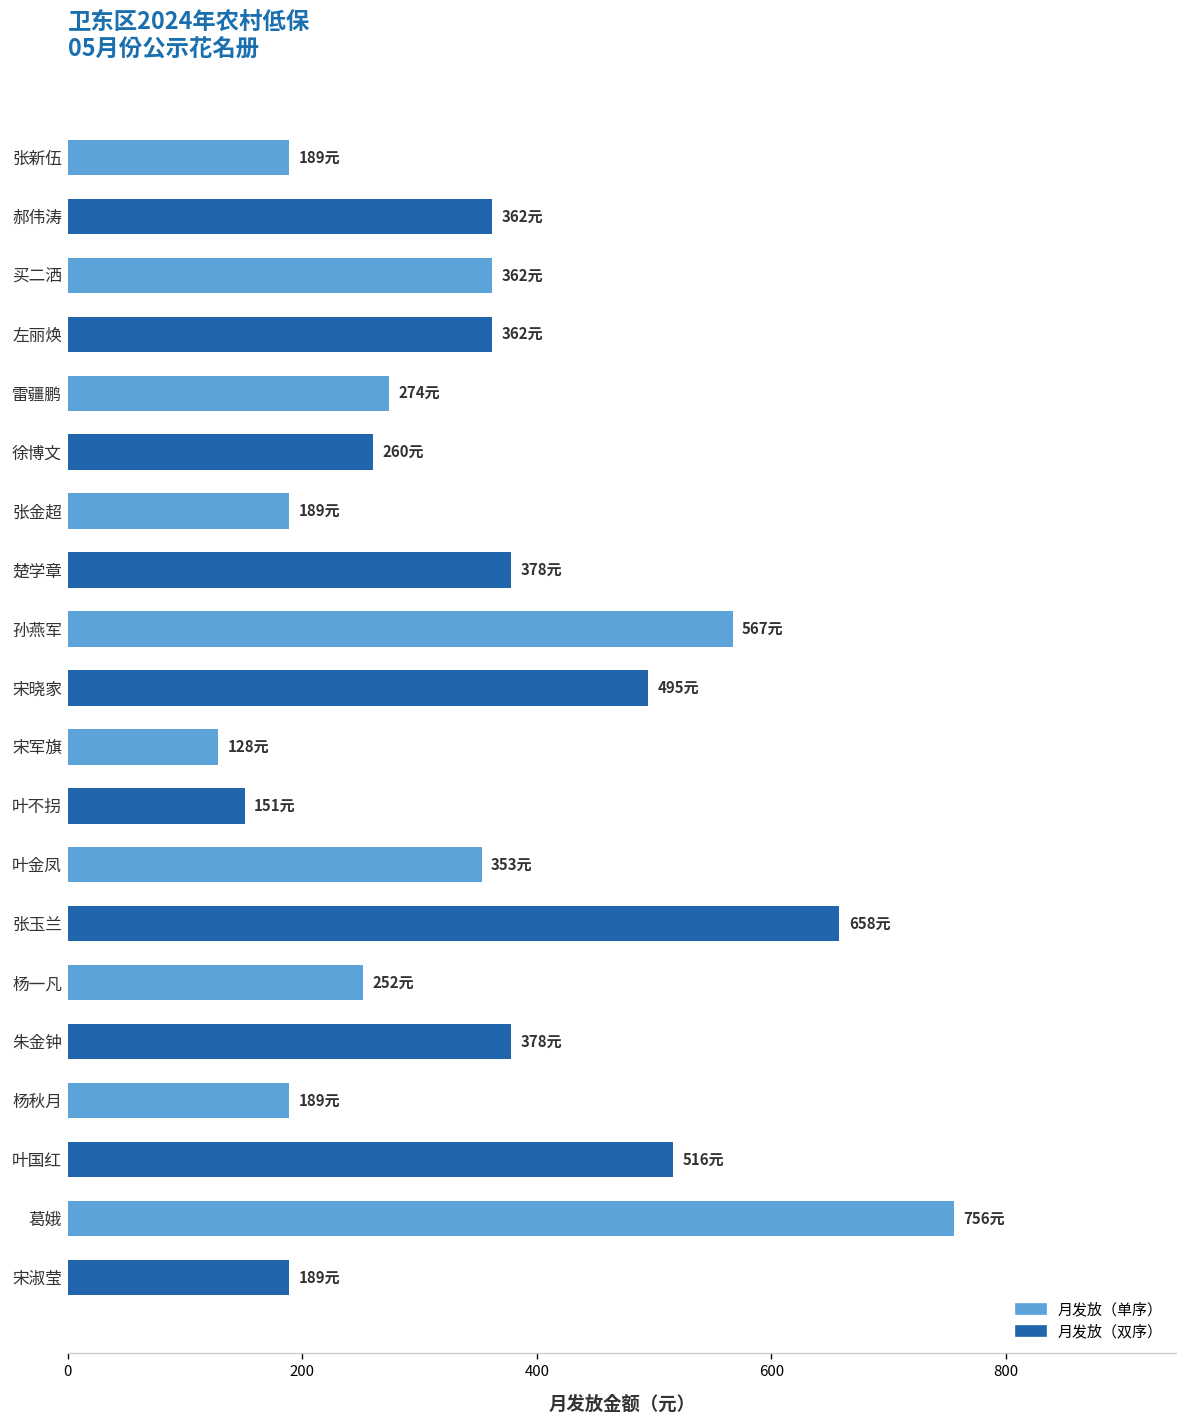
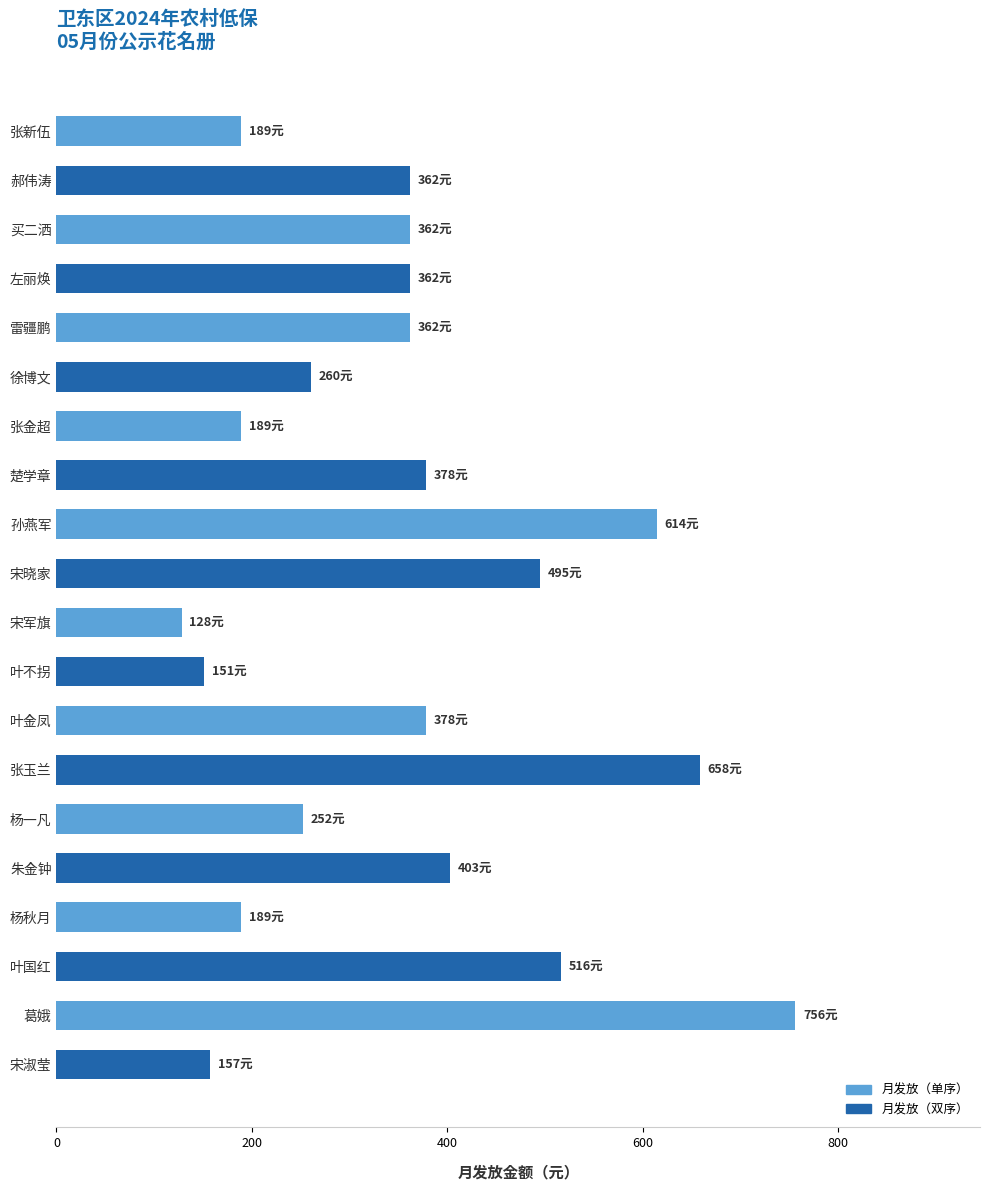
  {
    "张新伍": "189元",
    "郝伟涛": "362元",
    "买二洒": "362元",
    "左丽焕": "362元",
-   "雷疆鹏": "274元",
+   "雷疆鹏": "362元",
    "徐博文": "260元",
    "张金超": "189元",
    "楚学章": "378元",
-   "孙燕军": "567元",
+   "孙燕军": "614元",
    "宋晓家": "495元",
    "宋军旗": "128元",
    "叶不拐": "151元",
-   "叶金凤": "353元",
+   "叶金凤": "378元",
    "张玉兰": "658元",
    "杨一凡": "252元",
-   "朱金钟": "378元",
+   "朱金钟": "403元",
    "杨秋月": "189元",
    "叶国红": "516元",
    "葛娥": "756元",
-   "宋淑莹": "189元"
+   "宋淑莹": "157元"
  }
